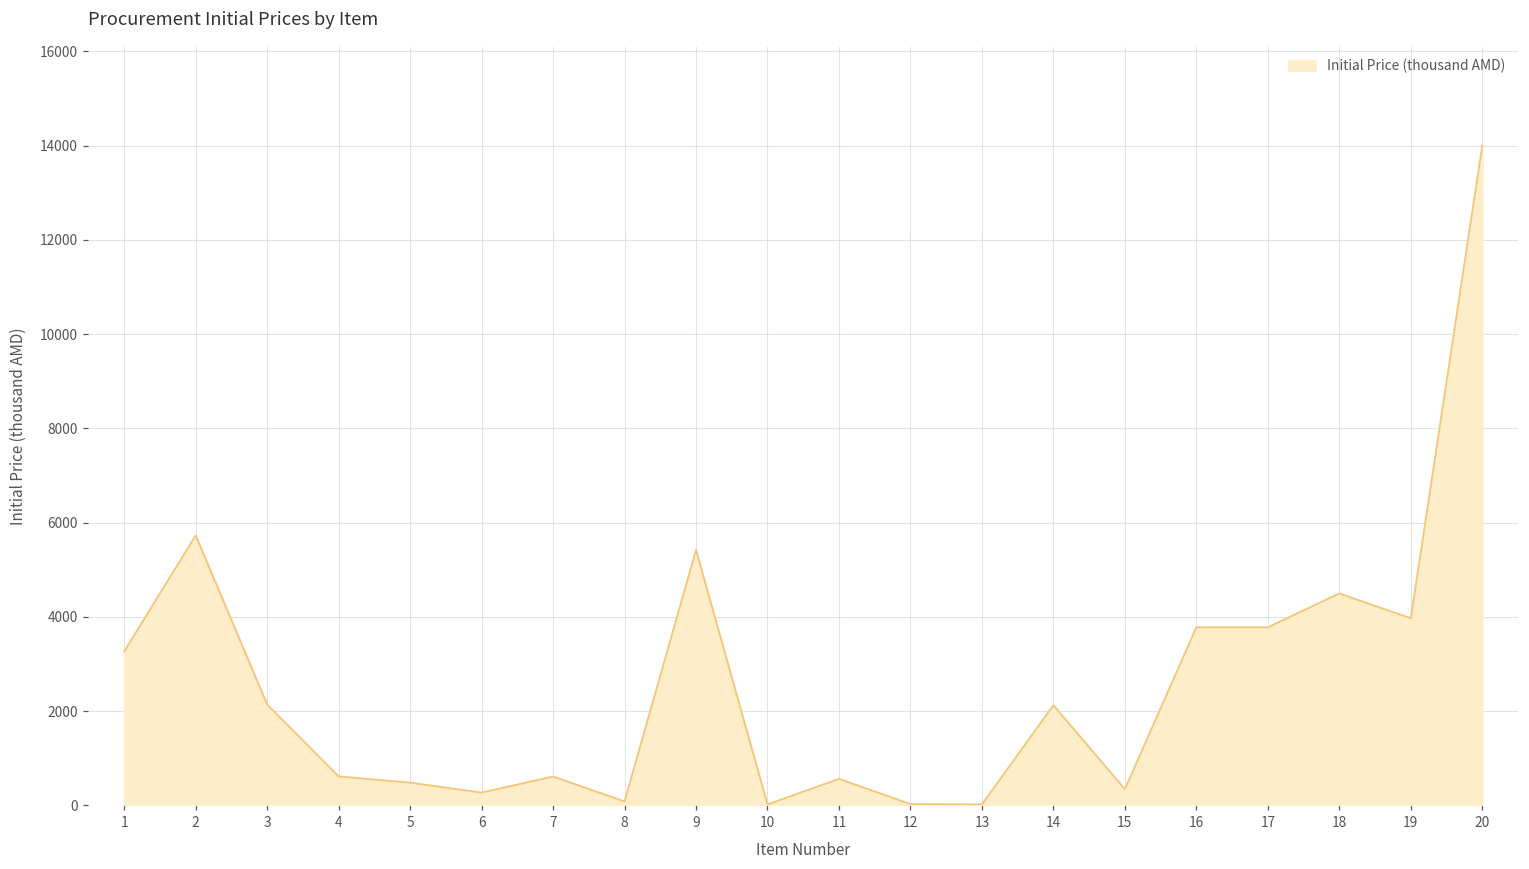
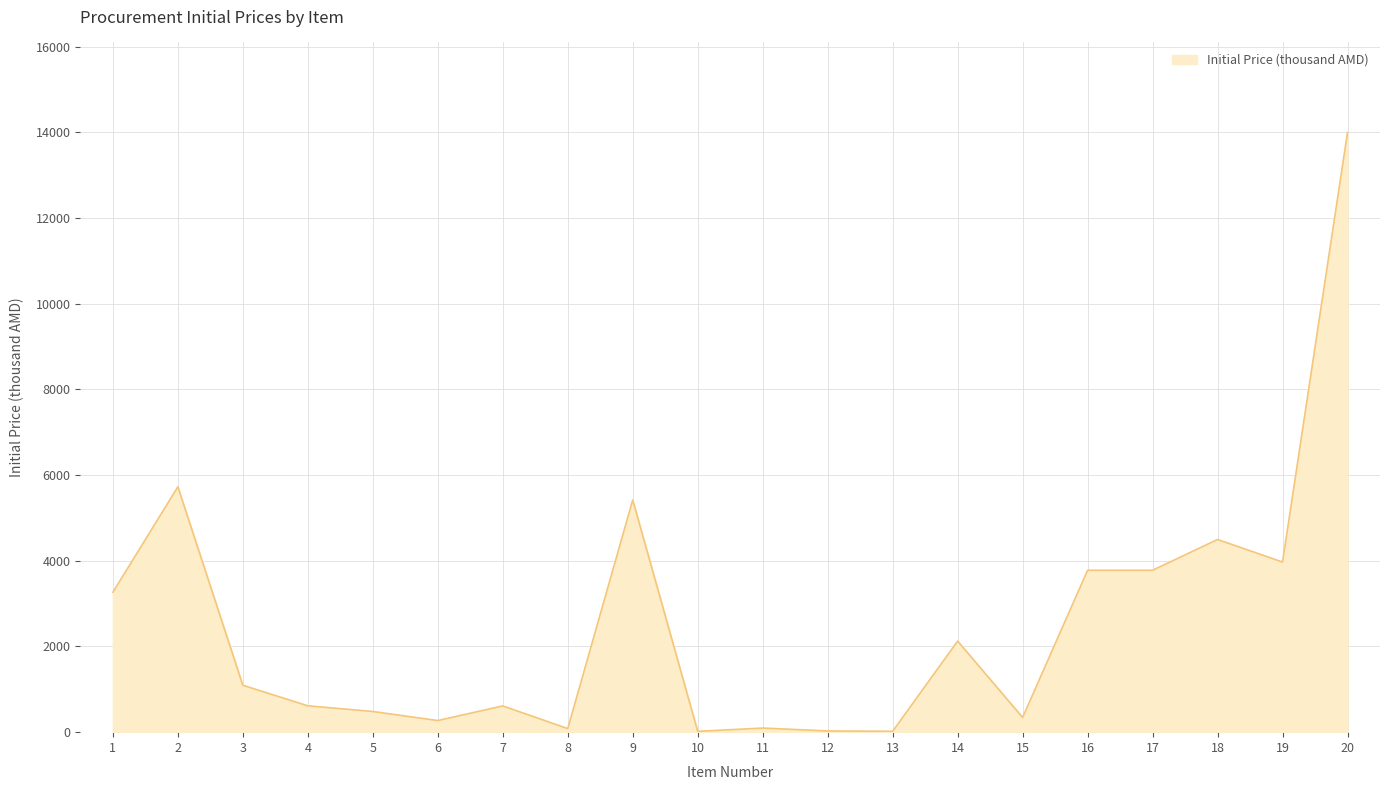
  {
    "1": 3300,
    "2": 5700,
-   "3": 2100,
+   "3": 1100,
    "4": 600,
    "5": 500,
    "6": 300,
    "7": 600,
    "8": 100,
    "9": 5400,
    "10": 0,
-   "11": 600,
+   "11": 100,
    "12": 0,
    "13": 0,
    "14": 2100,
    "15": 300,
    "16": 3800,
    "17": 3800,
    "18": 4500,
    "19": 4000,
    "20": 14000
  }
